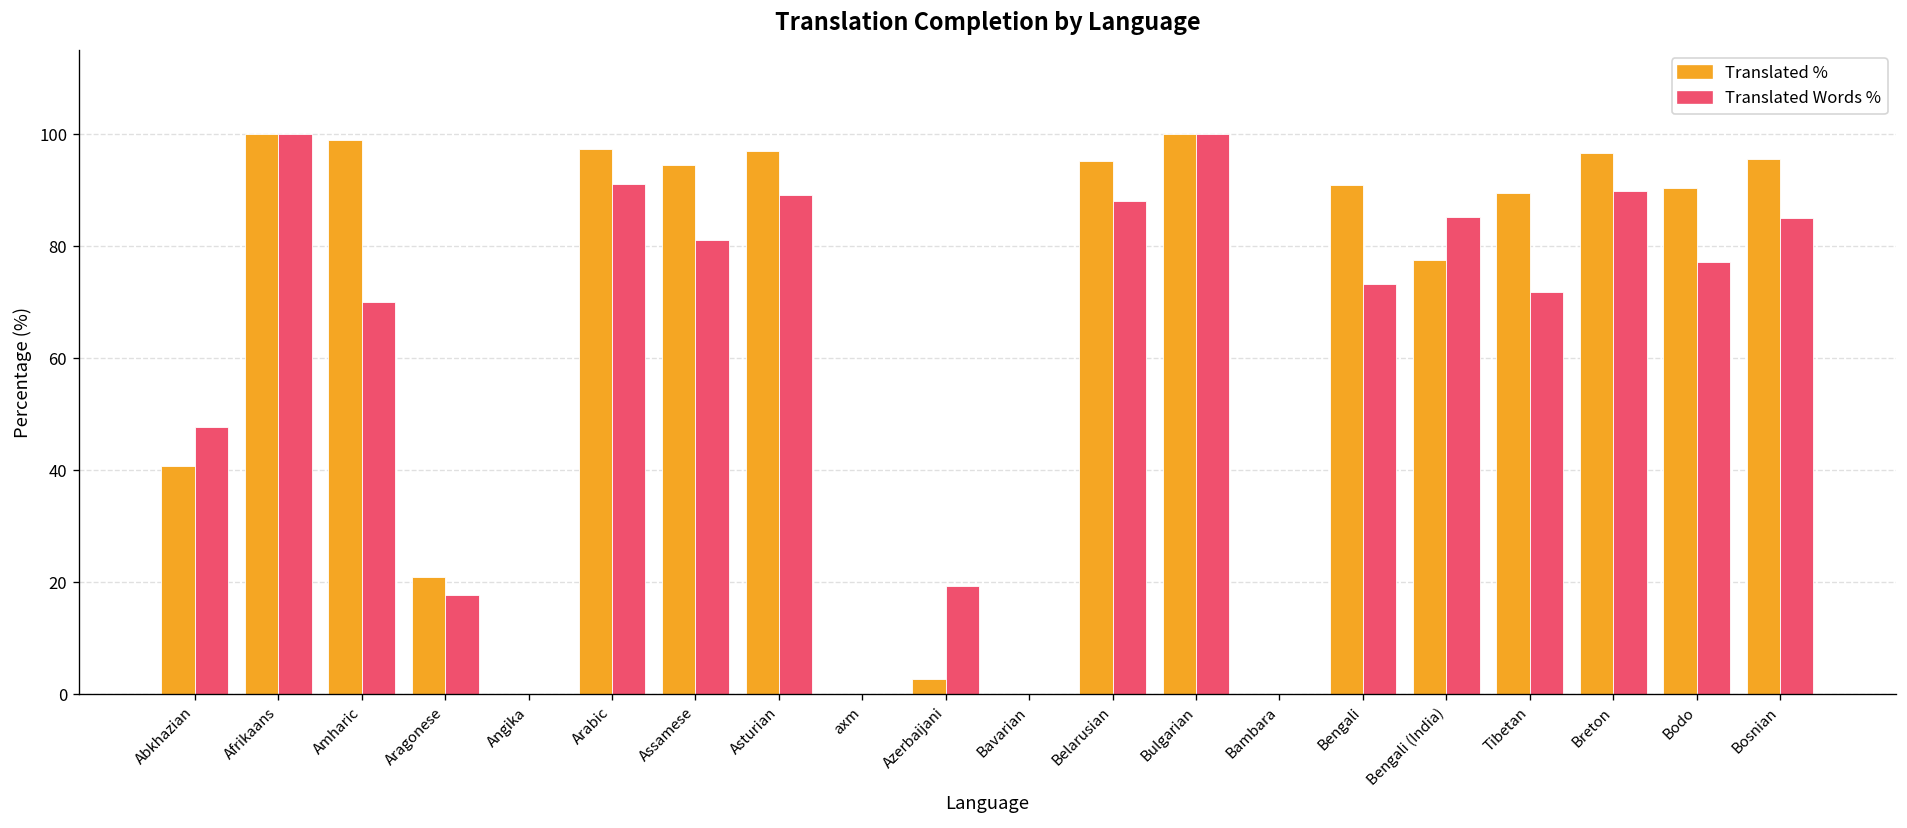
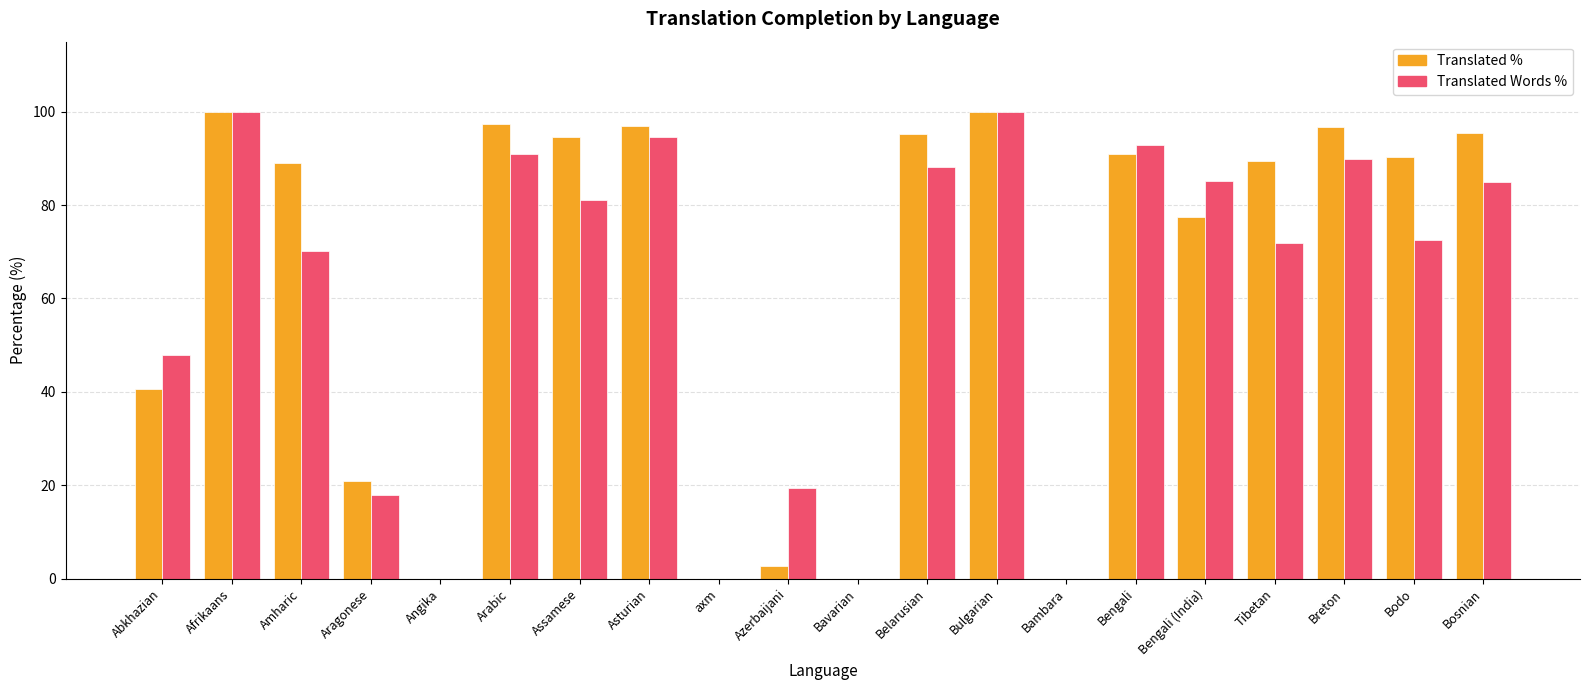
  {
    "Translated %": {
      "Abkhazian": 41,
      "Afrikaans": 100,
-     "Amharic": 99,
+     "Amharic": 89,
      "Aragonese": 21,
      "Angika": 0,
      "Arabic": 97,
      "Assamese": 95,
      "Asturian": 97,
      "axm": 0,
      "Azerbaijani": 3,
      "Bavarian": 0,
      "Belarusian": 95,
      "Bulgarian": 100,
      "Bambara": 0,
      "Bengali": 91,
      "Bengali (India)": 78,
      "Tibetan": 89,
      "Breton": 97,
      "Bodo": 90,
      "Bosnian": 96
    },
    "Translated Words %": {
      "Abkhazian": 48,
      "Afrikaans": 100,
      "Amharic": 70,
      "Aragonese": 18,
      "Angika": 0,
      "Arabic": 91,
      "Assamese": 81,
-     "Asturian": 89,
+     "Asturian": 95,
      "axm": 0,
      "Azerbaijani": 19,
      "Bavarian": 0,
      "Belarusian": 88,
      "Bulgarian": 100,
      "Bambara": 0,
-     "Bengali": 73,
+     "Bengali": 93,
      "Bengali (India)": 85,
      "Tibetan": 72,
      "Breton": 90,
-     "Bodo": 77,
+     "Bodo": 73,
      "Bosnian": 85
    }
  }
